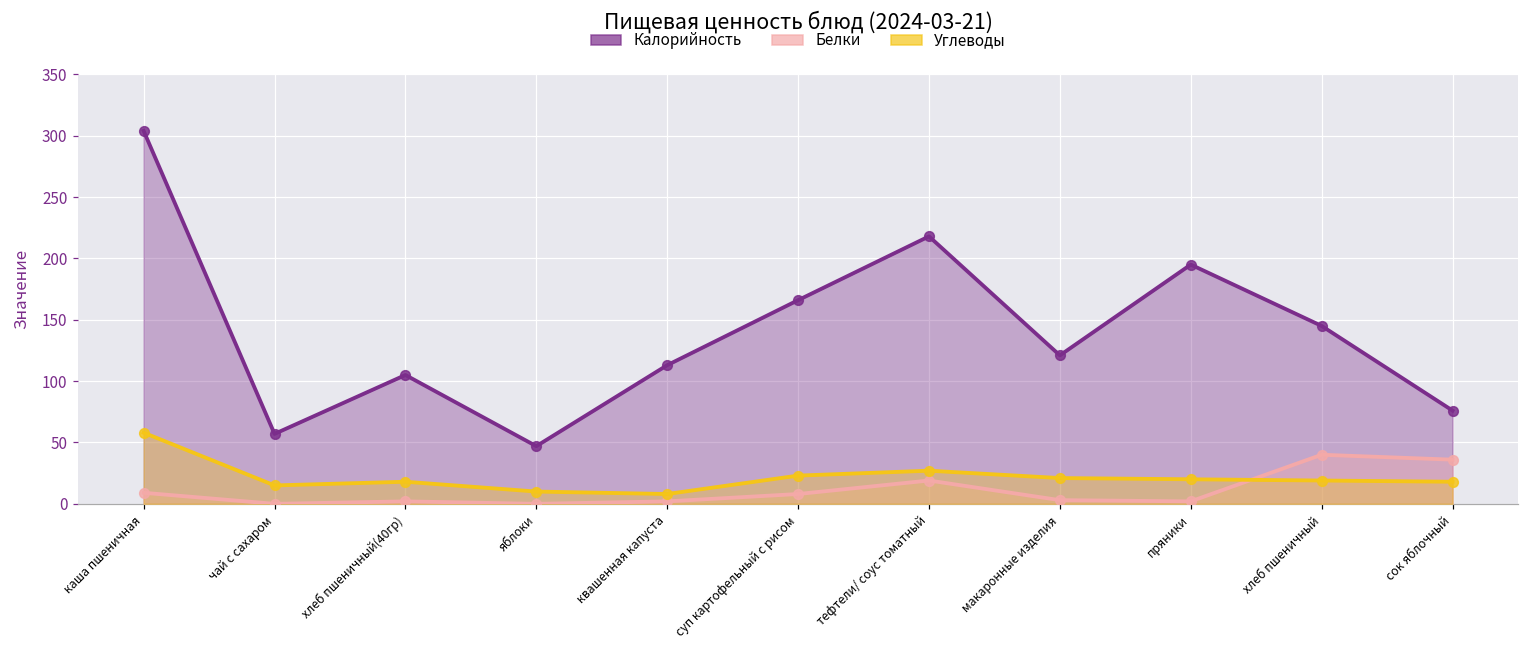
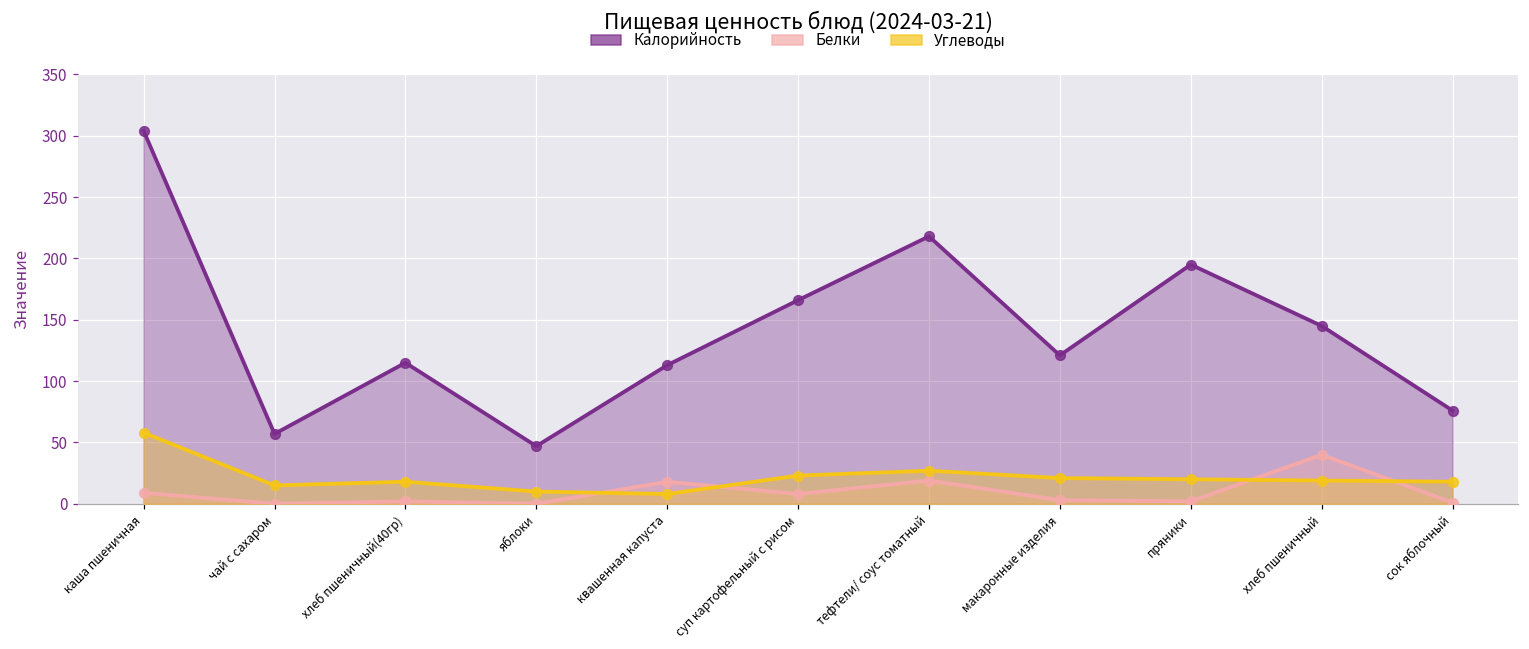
  {
    "Калорийность": {
      "каша пшеничная": 304,
      "чай с сахаром": 57,
-     "хлеб пшеничный(40гр)": 105,
+     "хлеб пшеничный(40гр)": 115,
      "яблоки": 47,
      "квашенная капуста": 113,
      "суп картофельный с рисом": 166,
      "тефтели/ соус томатный": 218,
      "макаронные изделия": 121,
      "пряники": 195,
      "хлеб пшеничный": 145,
      "сок яблочный": 76
    },
    "Белки": {
      "каша пшеничная": 9,
      "чай с сахаром": 0,
      "хлеб пшеничный(40гр)": 2,
      "яблоки": 0,
-     "квашенная капуста": 2,
+     "квашенная капуста": 18,
      "суп картофельный с рисом": 8,
      "тефтели/ соус томатный": 19,
      "макаронные изделия": 3,
      "пряники": 2,
      "хлеб пшеничный": 40,
-     "сок яблочный": 36
+     "сок яблочный": 1
    },
    "Углеводы": {
      "каша пшеничная": 58,
      "чай с сахаром": 15,
      "хлеб пшеничный(40гр)": 18,
      "яблоки": 10,
      "квашенная капуста": 8,
      "суп картофельный с рисом": 23,
      "тефтели/ соус томатный": 27,
      "макаронные изделия": 21,
      "пряники": 20,
      "хлеб пшеничный": 19,
      "сок яблочный": 18
    }
  }
